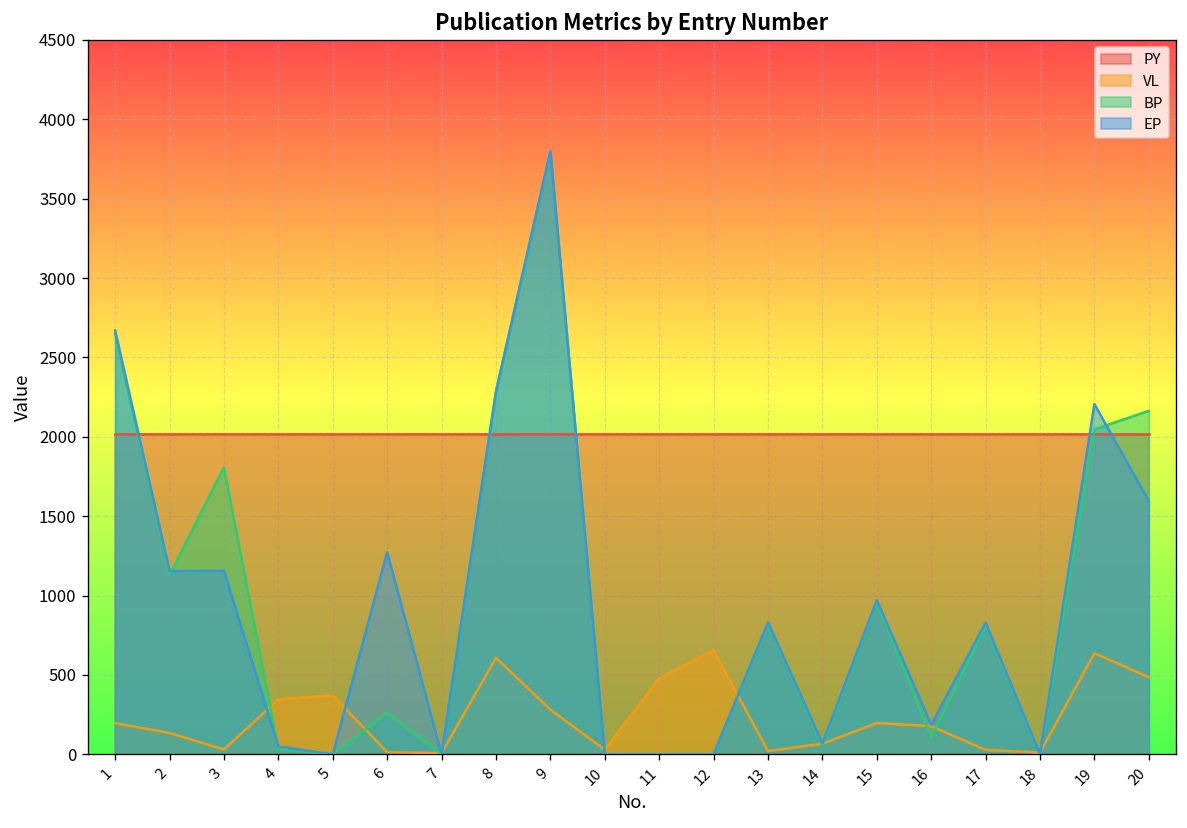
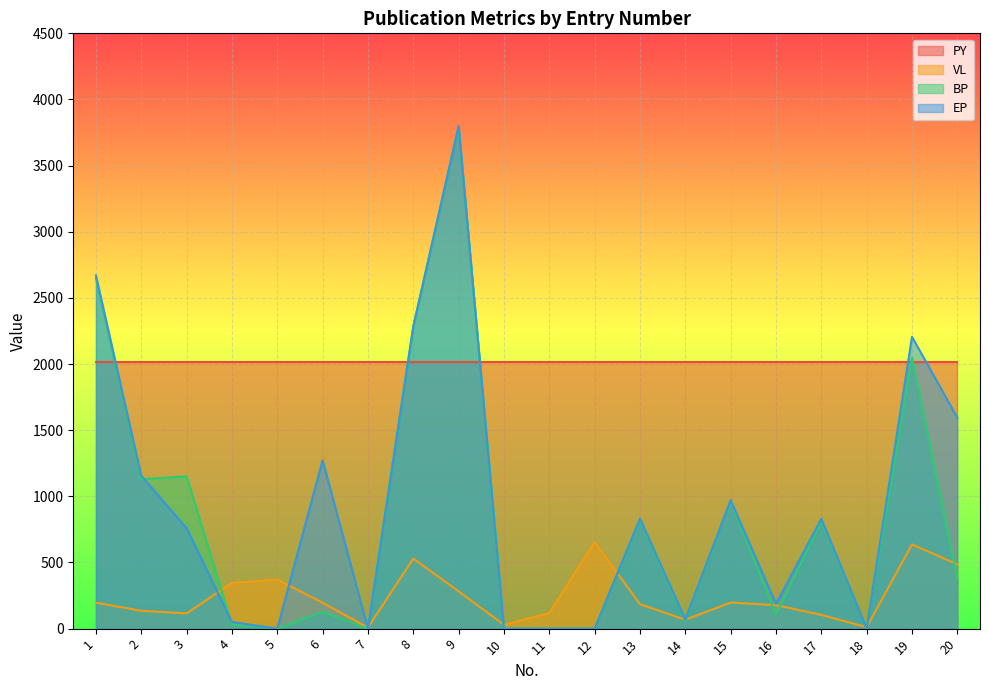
  {
    "PY": {
      "1": 2020,
      "2": 2020,
      "3": 2020,
      "4": 2020,
      "5": 2020,
      "6": 2020,
      "7": 2020,
      "8": 2020,
      "9": 2020,
      "10": 2020,
      "11": 2020,
      "12": 2020,
      "13": 2020,
      "14": 2020,
      "15": 2020,
      "16": 2020,
      "17": 2020,
      "18": 2020,
      "19": 2020,
      "20": 2020
    },
    "VL": {
      "1": 200,
      "2": 140,
-     "3": 30,
+     "3": 120,
      "4": 350,
      "5": 370,
-     "6": 10,
-     "8": 610,
+     "6": 200,
+     "8": 530,
      "9": 280,
      "10": 30,
-     "11": 480,
+     "11": 120,
      "12": 660,
-     "13": 20,
+     "13": 190,
      "15": 200,
-     "17": 30,
+     "17": 100,
      "19": 640,
      "20": 490
    },
    "BP": {
      "1": 2650,
      "2": 1130,
-     "3": 1810,
-     "6": 260,
+     "3": 1150,
+     "6": 130,
      "16": 110,
      "19": 2050,
-     "20": 2160
+     "20": 380
    },
    "EP": {
      "1": 2670,
      "2": 1160,
-     "3": 1160,
+     "3": 760,
      "6": 1270,
      "19": 2210,
      "20": 1600
    }
  }
